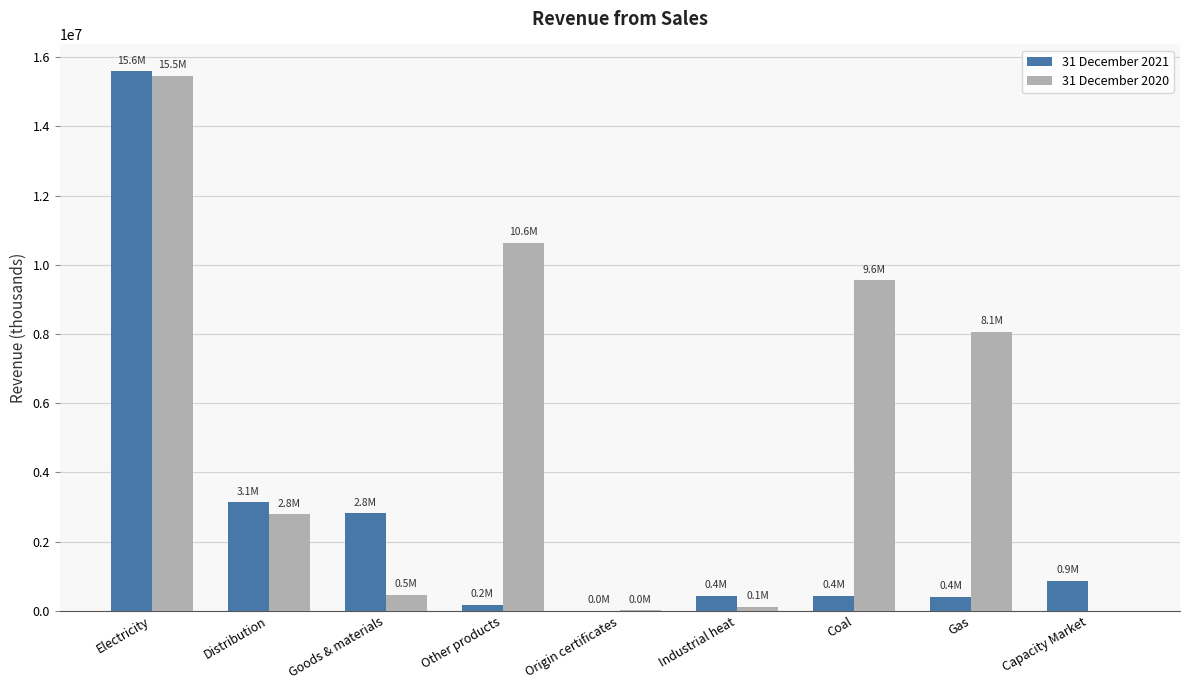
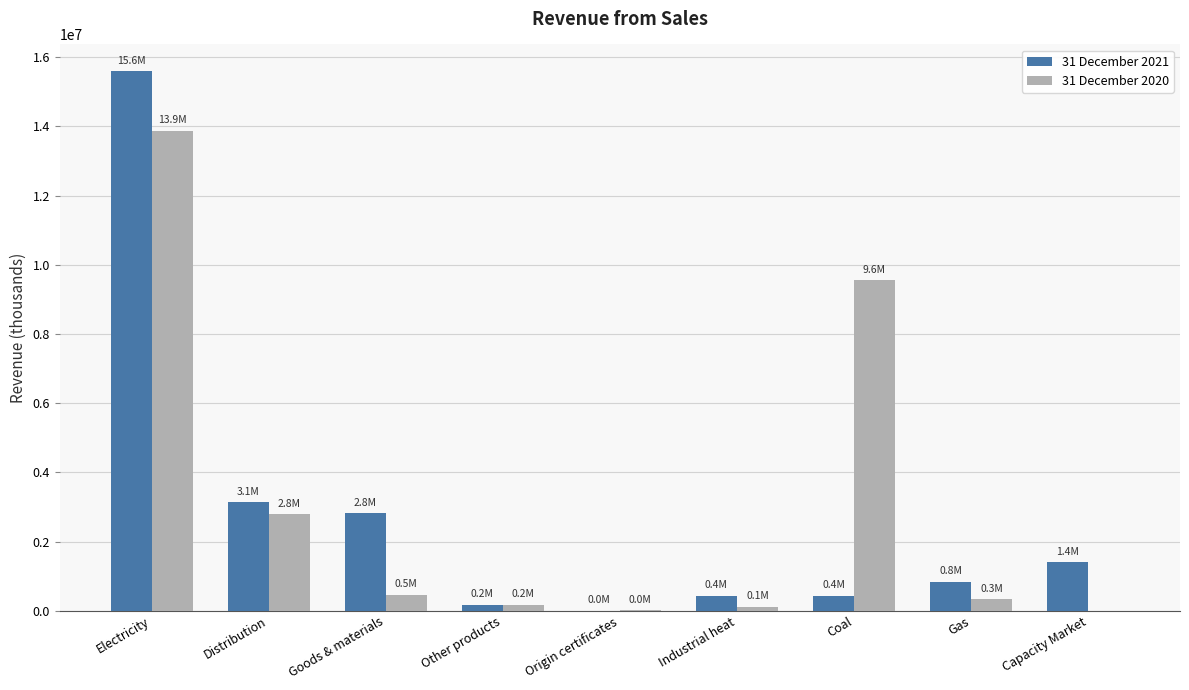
  {
    "31 December 2021": {
      "Electricity": "15.6M",
      "Distribution": "3.1M",
      "Goods & materials": "2.8M",
      "Other products": "0.2M",
      "Industrial heat": "0.4M",
      "Coal": "0.4M",
-     "Gas": "0.4M",
-     "Capacity Market": "0.9M"
+     "Gas": "0.8M",
+     "Capacity Market": "1.4M"
    },
    "31 December 2020": {
-     "Electricity": "15.5M",
+     "Electricity": "13.9M",
      "Distribution": "2.8M",
      "Goods & materials": "0.5M",
-     "Other products": "10.6M",
+     "Other products": "0.2M",
      "Industrial heat": "0.1M",
      "Coal": "9.6M",
-     "Gas": "8.1M"
+     "Gas": "0.3M"
    }
  }
